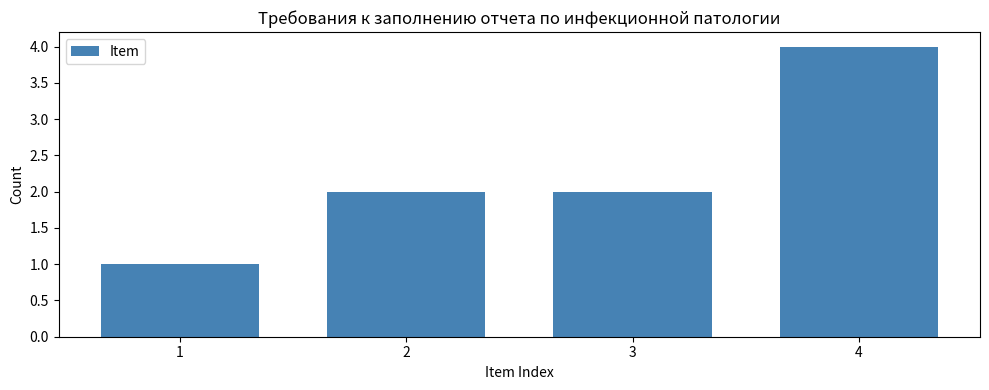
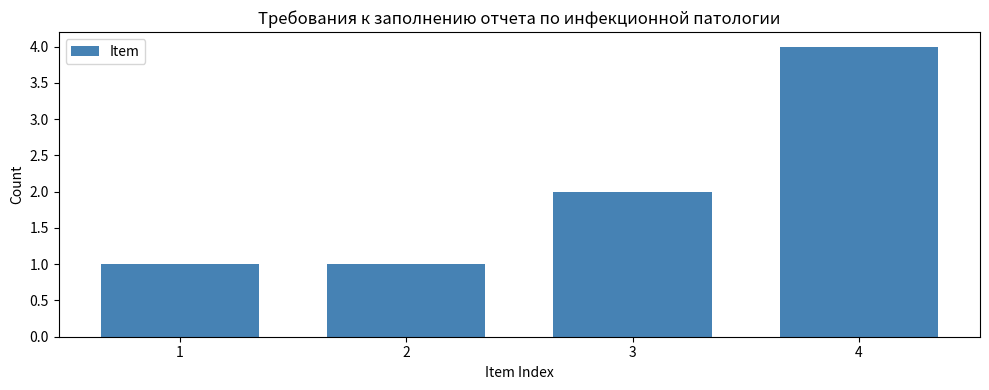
  {
    "1": 1,
-   "2": 2,
+   "2": 1,
    "3": 2,
    "4": 4
  }
